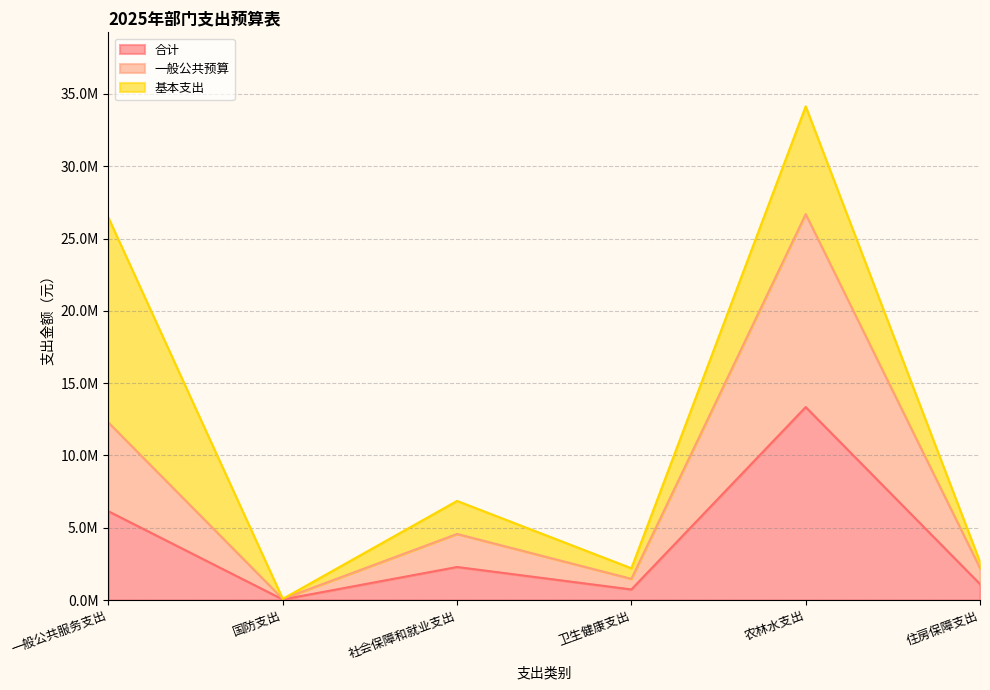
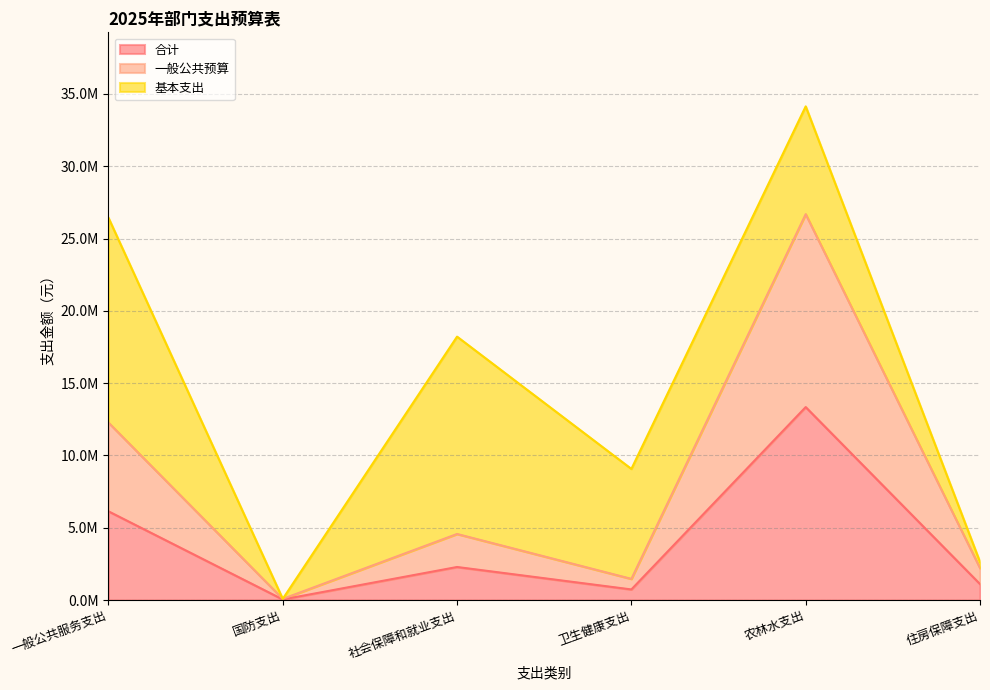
  {
    "基本支出": {
      "一般公共服务支出": 14200000,
-     "社会保障和就业支出": 2300000,
-     "卫生健康支出": 700000,
+     "社会保障和就业支出": 13600000,
+     "卫生健康支出": 7600000,
      "农林水支出": 7500000,
      "住房保障支出": 400000
    }
  }
